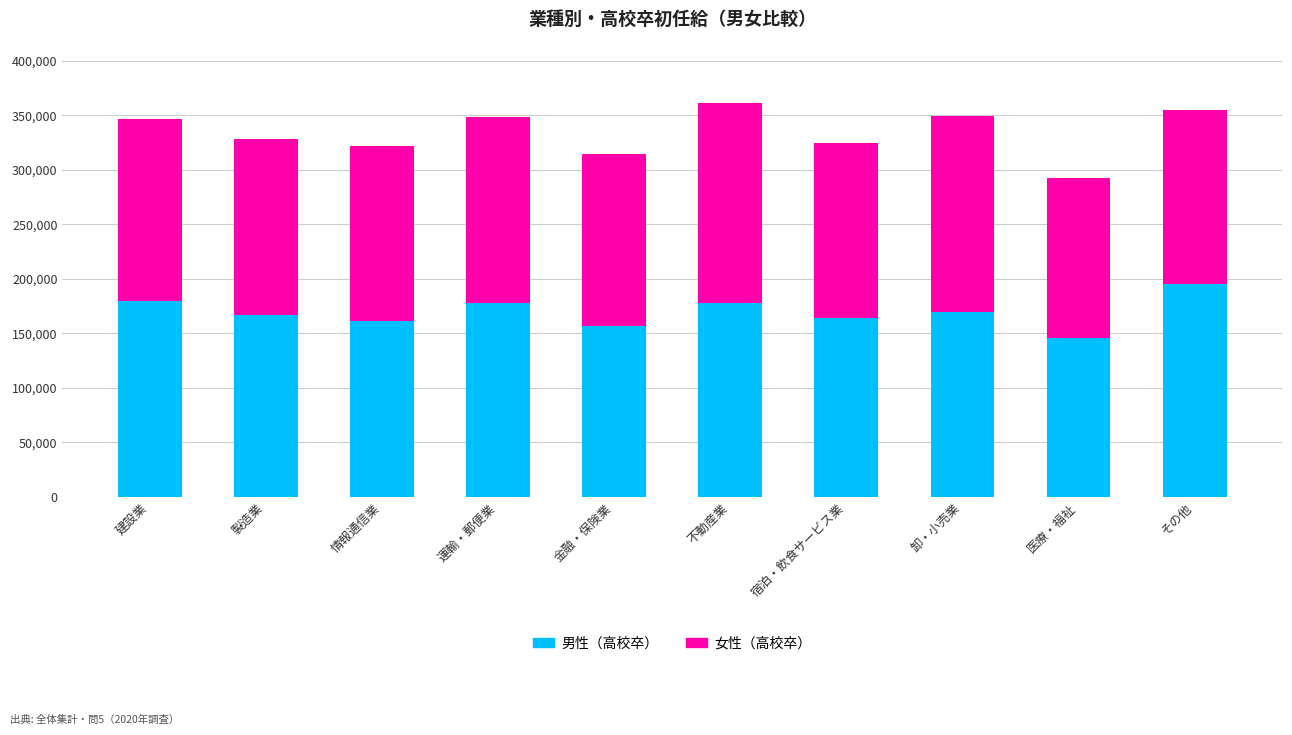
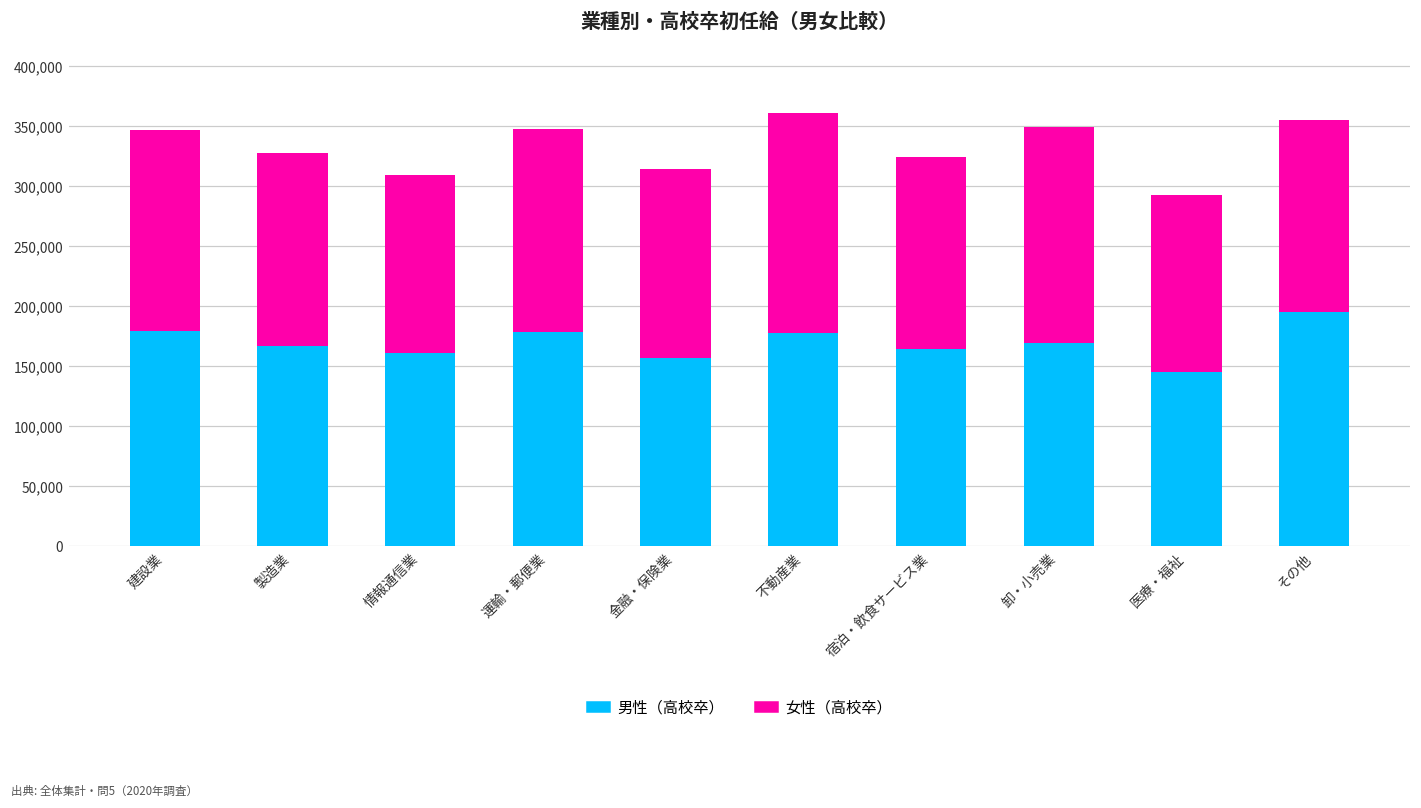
  {
    "男性（高校卒）": {
      "建設業": "179,000",
      "製造業": "167,000",
      "情報通信業": "161,000",
      "運輸・郵便業": "178,000",
      "金融・保険業": "157,000",
      "不動産業": "178,000",
      "宿泊・飲食サービス業": "164,000",
      "卸・小売業": "170,000",
      "医療・福祉": "146,000",
      "その他": "195,000"
    },
    "女性（高校卒）": {
      "建設業": "167,000",
      "製造業": "161,000",
-     "情報通信業": "161,000",
+     "情報通信業": "148,000",
      "運輸・郵便業": "170,000",
      "金融・保険業": "157,000",
      "不動産業": "183,000",
      "宿泊・飲食サービス業": "160,000",
      "卸・小売業": "180,000",
      "医療・福祉": "147,000",
      "その他": "160,000"
    }
  }
